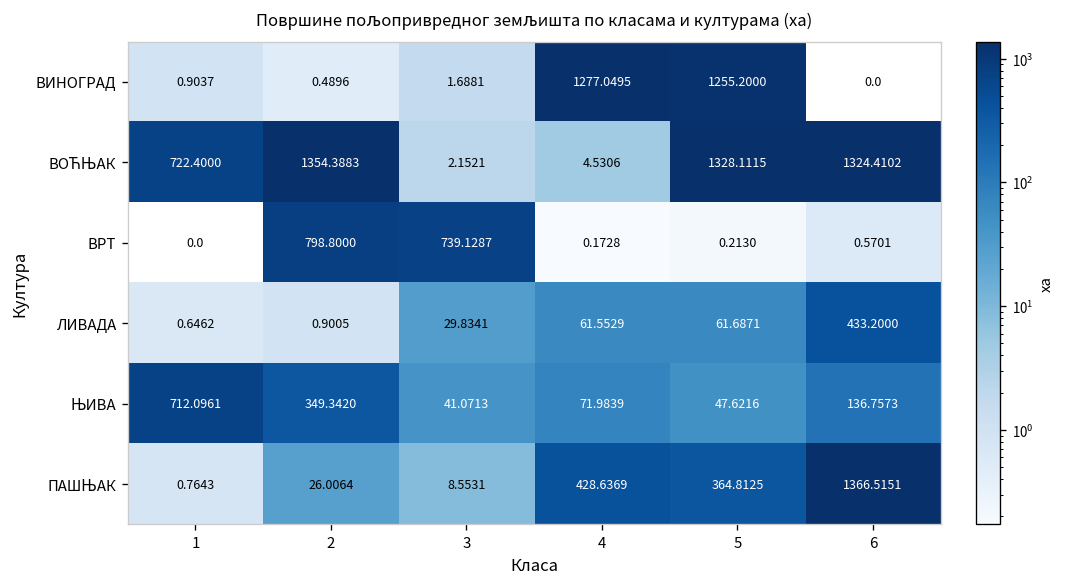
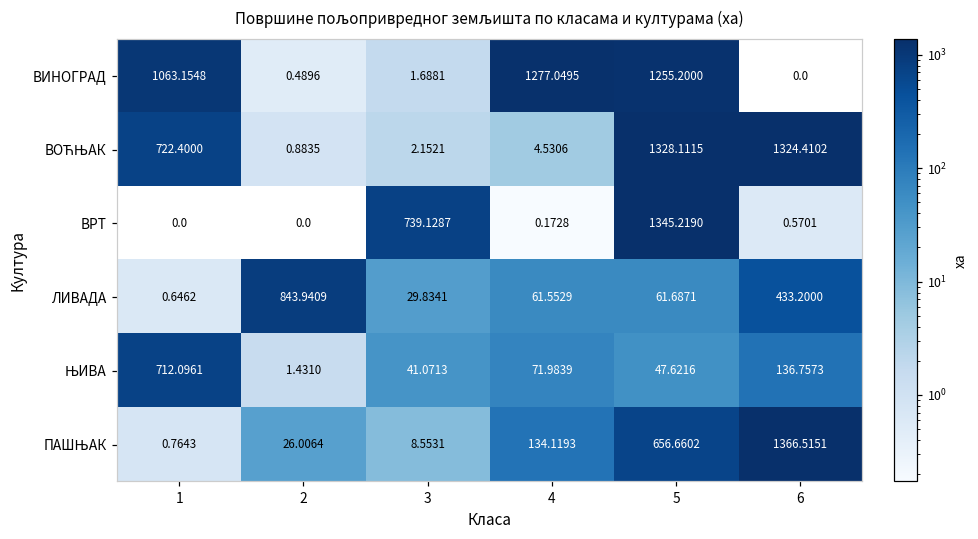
  {
    "ВИНОГРАД": {
-     "1": 0.9037,
+     "1": 1063.1548,
      "2": 0.4896,
      "3": 1.6881,
      "4": 1277.0495,
      "5": 1255.2000,
      "6": 0.0
    },
    "ВОЋЊАК": {
      "1": 722.4000,
-     "2": 1354.3883,
+     "2": 0.8835,
      "3": 2.1521,
      "4": 4.5306,
      "5": 1328.1115,
      "6": 1324.4102
    },
    "ВРТ": {
      "1": 0.0,
-     "2": 798.8000,
+     "2": 0.0,
      "3": 739.1287,
      "4": 0.1728,
-     "5": 0.2130,
+     "5": 1345.2190,
      "6": 0.5701
    },
    "ЛИВАДА": {
      "1": 0.6462,
-     "2": 0.9005,
+     "2": 843.9409,
      "3": 29.8341,
      "4": 61.5529,
      "5": 61.6871,
      "6": 433.2000
    },
    "ЊИВА": {
      "1": 712.0961,
-     "2": 349.3420,
+     "2": 1.4310,
      "3": 41.0713,
      "4": 71.9839,
      "5": 47.6216,
      "6": 136.7573
    },
    "ПАШЊАК": {
      "1": 0.7643,
      "2": 26.0064,
      "3": 8.5531,
-     "4": 428.6369,
-     "5": 364.8125,
+     "4": 134.1193,
+     "5": 656.6602,
      "6": 1366.5151
    }
  }
